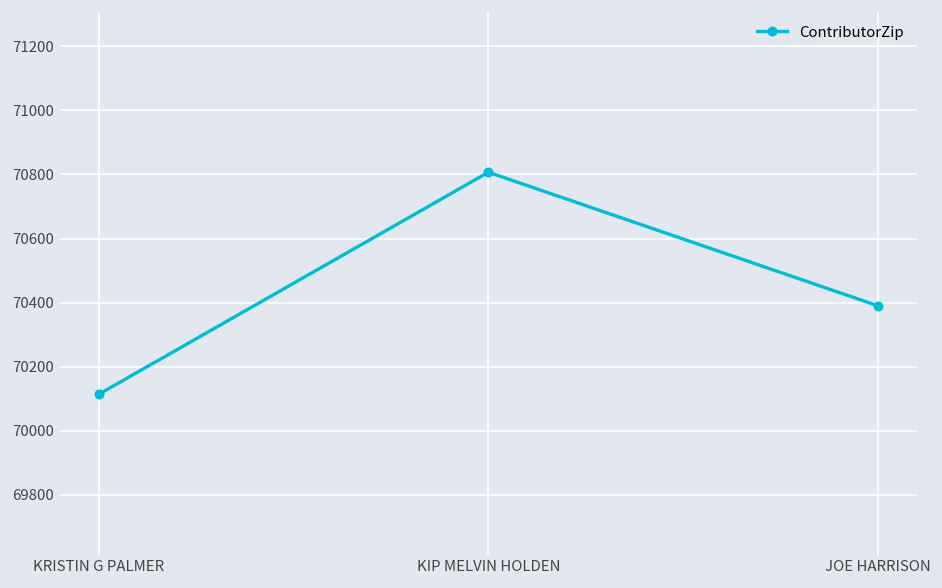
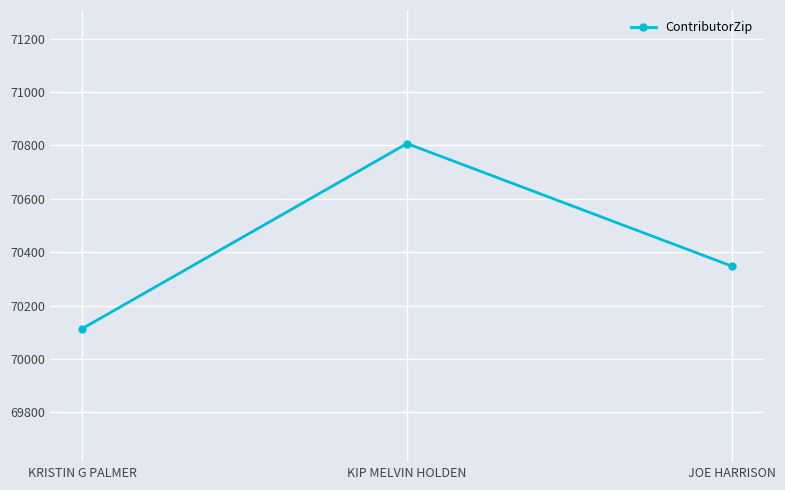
  {
    "KRISTIN G PALMER": 70110,
    "KIP MELVIN HOLDEN": 70810,
-   "JOE HARRISON": 70390
+   "JOE HARRISON": 70350
  }
